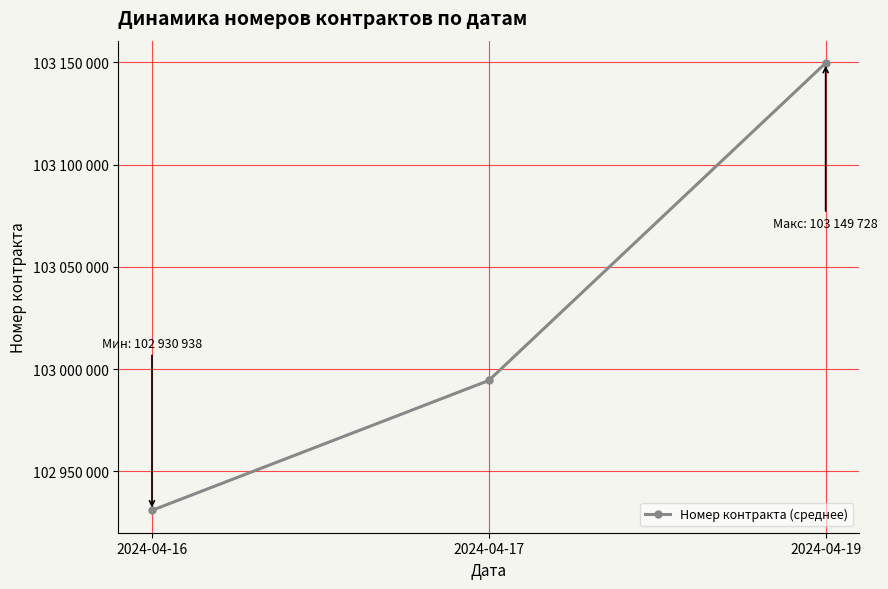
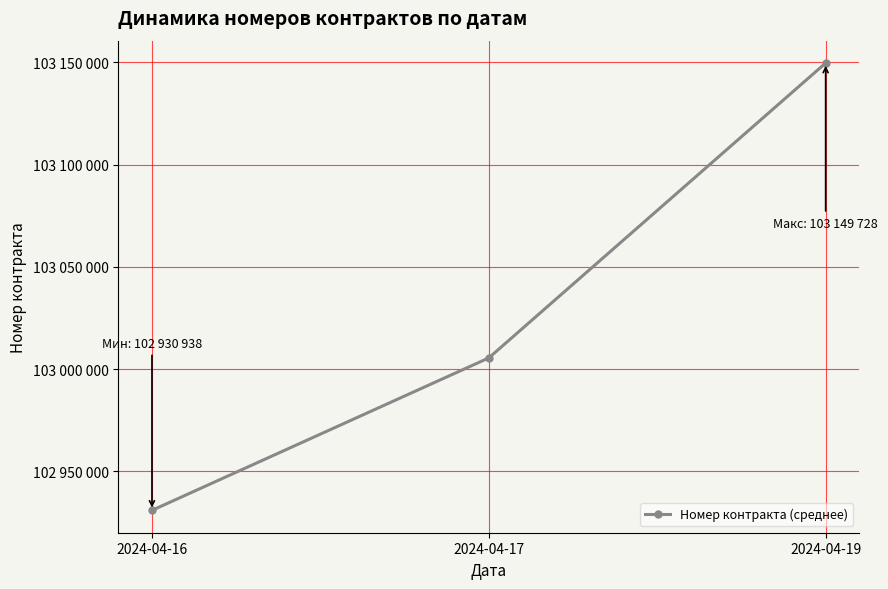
  {
-   "2024-04-17": 102994000
+   "2024-04-17": 103005000
  }
